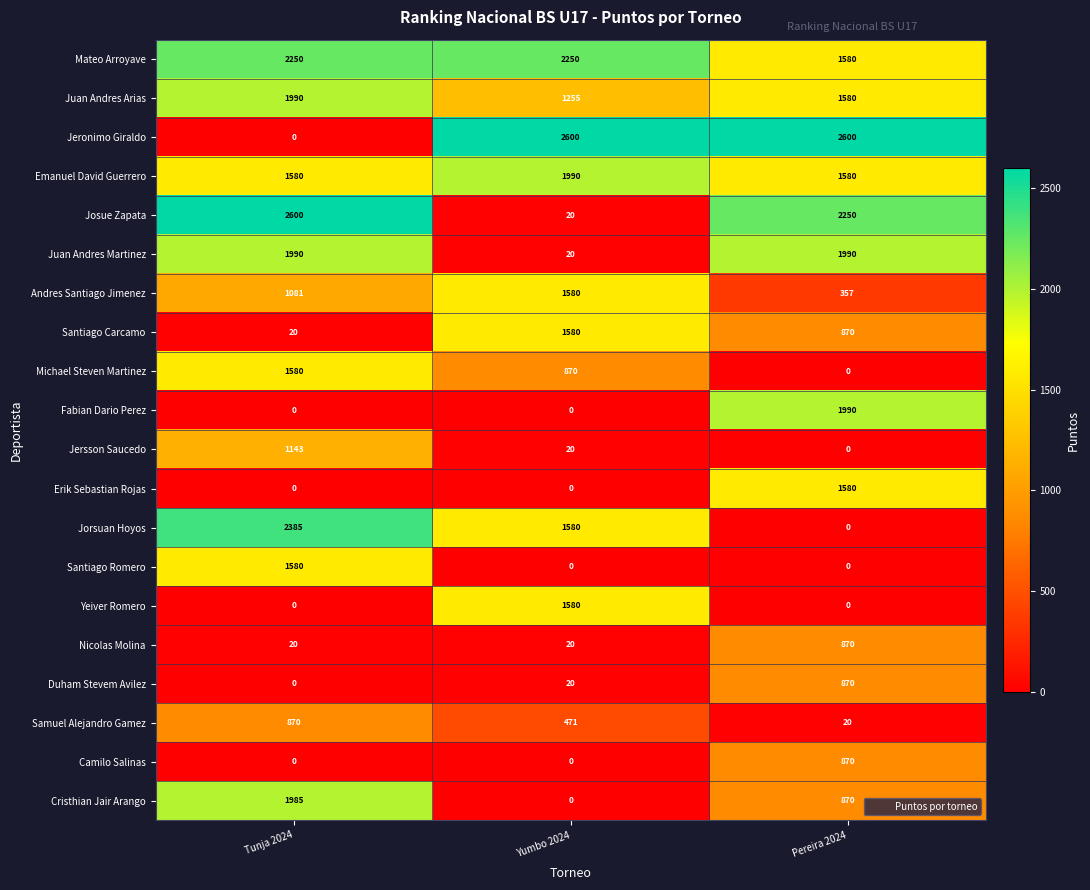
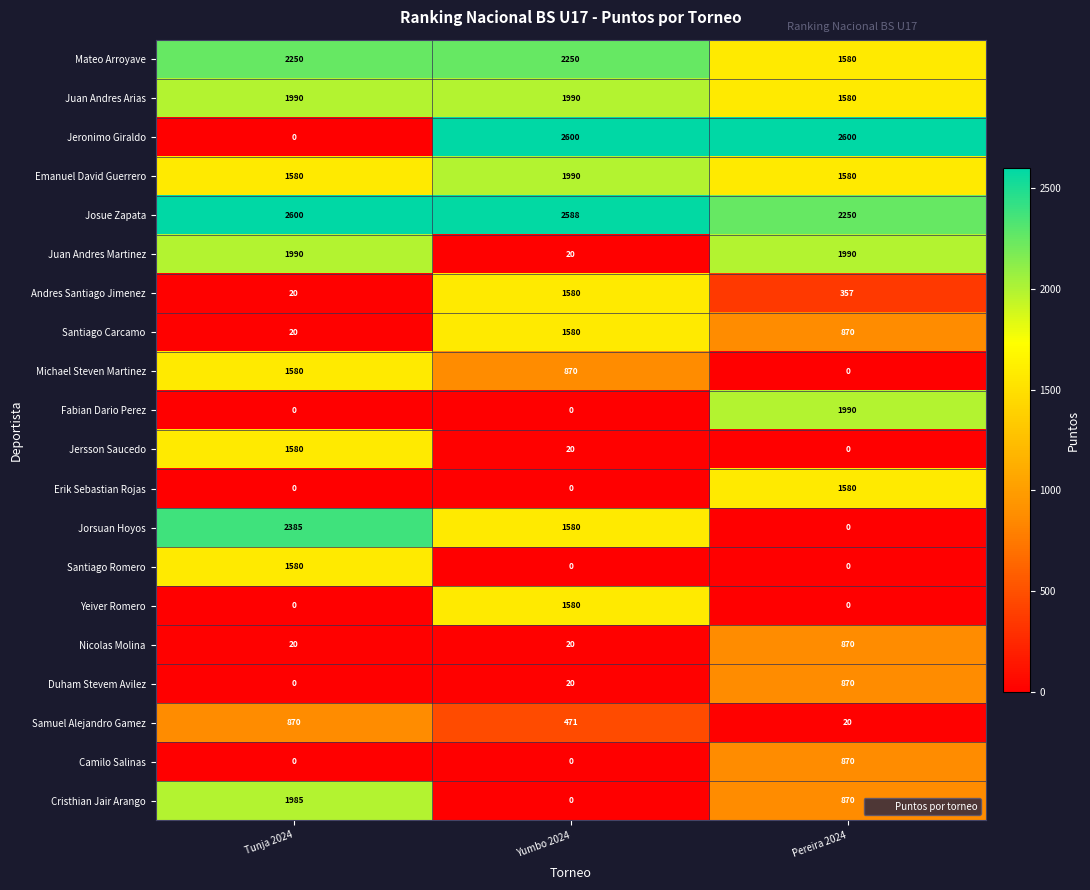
  {
    "Mateo Arroyave": {
      "Tunja 2024": 2250,
      "Yumbo 2024": 2250,
      "Pereira 2024": 1580
    },
    "Juan Andres Arias": {
      "Tunja 2024": 1990,
-     "Yumbo 2024": 1255,
+     "Yumbo 2024": 1990,
      "Pereira 2024": 1580
    },
    "Jeronimo Giraldo": {
      "Tunja 2024": 0,
      "Yumbo 2024": 2600,
      "Pereira 2024": 2600
    },
    "Emanuel David Guerrero": {
      "Tunja 2024": 1580,
      "Yumbo 2024": 1990,
      "Pereira 2024": 1580
    },
    "Josue Zapata": {
      "Tunja 2024": 2600,
-     "Yumbo 2024": 20,
+     "Yumbo 2024": 2588,
      "Pereira 2024": 2250
    },
    "Juan Andres Martinez": {
      "Tunja 2024": 1990,
      "Yumbo 2024": 20,
      "Pereira 2024": 1990
    },
    "Andres Santiago Jimenez": {
-     "Tunja 2024": 1081,
+     "Tunja 2024": 20,
      "Yumbo 2024": 1580,
      "Pereira 2024": 357
    },
    "Santiago Carcamo": {
      "Tunja 2024": 20,
      "Yumbo 2024": 1580,
      "Pereira 2024": 870
    },
    "Michael Steven Martinez": {
      "Tunja 2024": 1580,
      "Yumbo 2024": 870,
      "Pereira 2024": 0
    },
    "Fabian Dario Perez": {
      "Tunja 2024": 0,
      "Yumbo 2024": 0,
      "Pereira 2024": 1990
    },
    "Jersson Saucedo": {
-     "Tunja 2024": 1143,
+     "Tunja 2024": 1580,
      "Yumbo 2024": 20,
      "Pereira 2024": 0
    },
    "Erik Sebastian Rojas": {
      "Tunja 2024": 0,
      "Yumbo 2024": 0,
      "Pereira 2024": 1580
    },
    "Jorsuan Hoyos": {
      "Tunja 2024": 2385,
      "Yumbo 2024": 1580,
      "Pereira 2024": 0
    },
    "Santiago Romero": {
      "Tunja 2024": 1580,
      "Yumbo 2024": 0,
      "Pereira 2024": 0
    },
    "Yeiver Romero": {
      "Tunja 2024": 0,
      "Yumbo 2024": 1580,
      "Pereira 2024": 0
    },
    "Nicolas Molina": {
      "Tunja 2024": 20,
      "Yumbo 2024": 20,
      "Pereira 2024": 870
    },
    "Duham Stevem Avilez": {
      "Tunja 2024": 0,
      "Yumbo 2024": 20,
      "Pereira 2024": 870
    },
    "Samuel Alejandro Gamez": {
      "Tunja 2024": 870,
      "Yumbo 2024": 471,
      "Pereira 2024": 20
    },
    "Camilo Salinas": {
      "Tunja 2024": 0,
      "Yumbo 2024": 0,
      "Pereira 2024": 870
    },
    "Cristhian Jair Arango": {
      "Tunja 2024": 1985,
      "Yumbo 2024": 0,
      "Pereira 2024": 870
    }
  }
